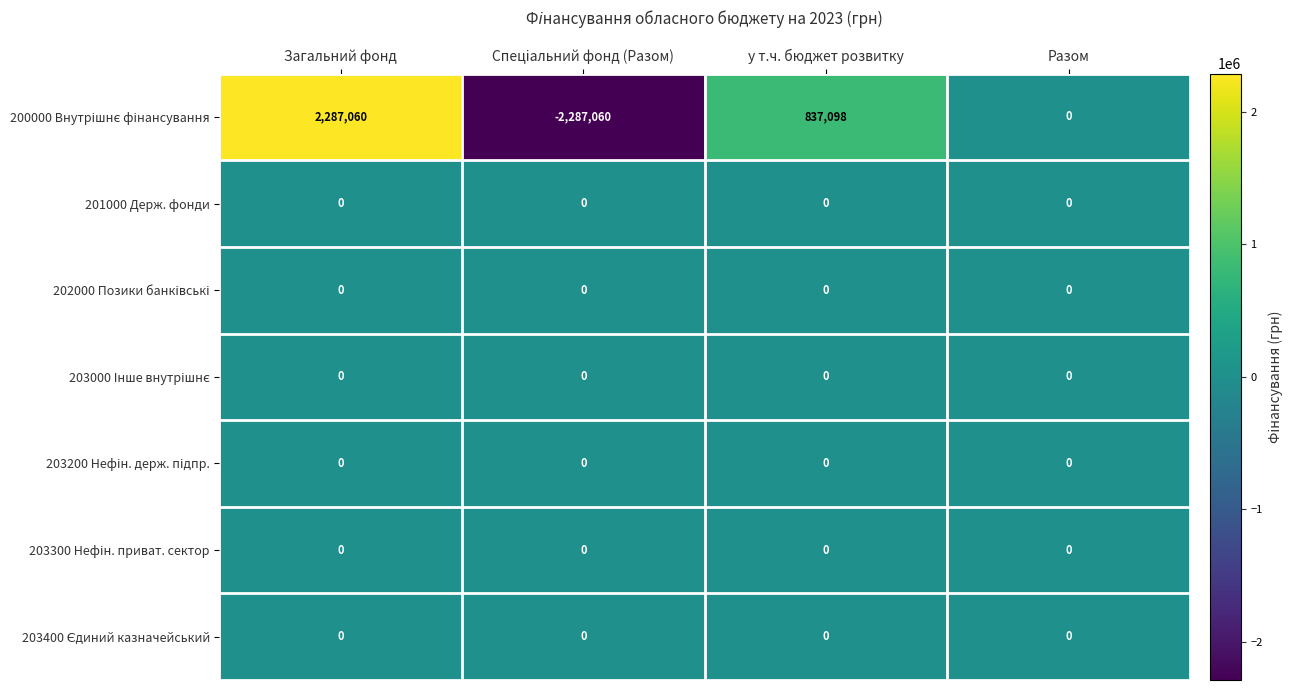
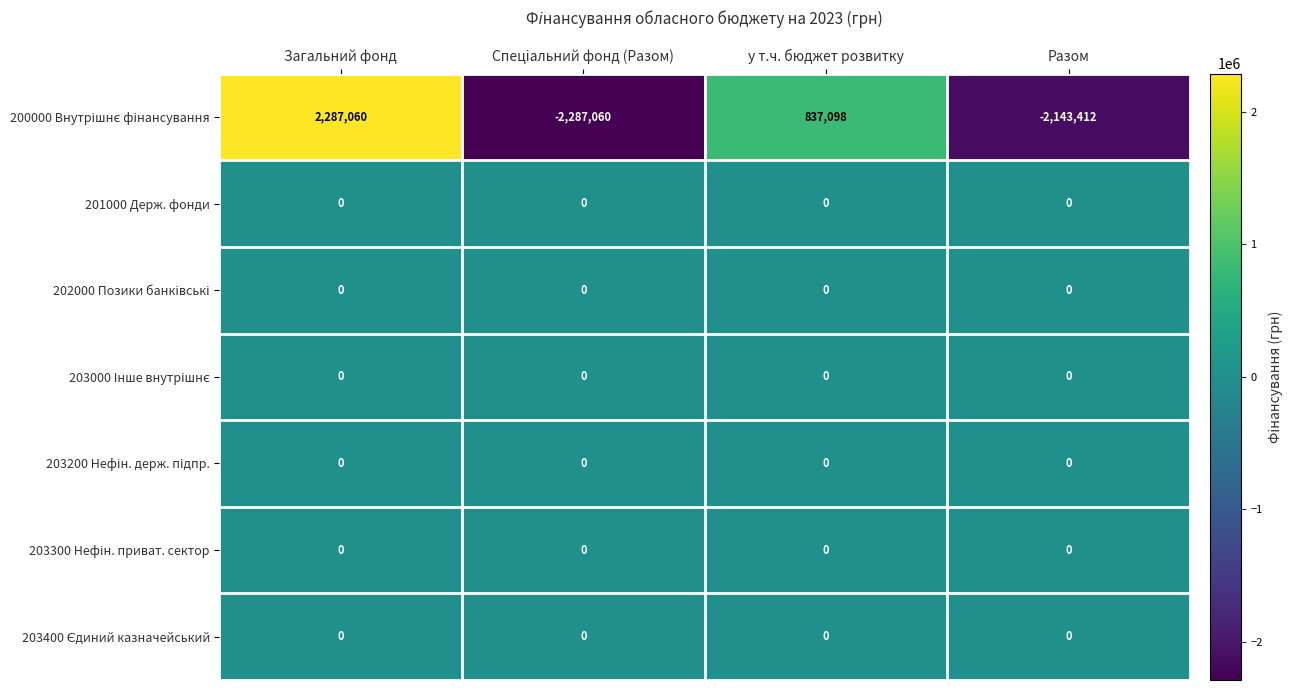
  {
    "200000 Внутрішнє фінансування": {
      "Загальний фонд": "2,287,060",
      "Спеціальний фонд (Разом)": "-2,287,060",
      "у т.ч. бюджет розвитку": "837,098",
-     "Разом": "0"
+     "Разом": "-2,143,412"
    },
    "201000 Держ. фонди": {
      "Загальний фонд": "0",
      "Спеціальний фонд (Разом)": "0",
      "у т.ч. бюджет розвитку": "0",
      "Разом": "0"
    },
    "202000 Позики банківські": {
      "Загальний фонд": "0",
      "Спеціальний фонд (Разом)": "0",
      "у т.ч. бюджет розвитку": "0",
      "Разом": "0"
    },
    "203000 Інше внутрішнє": {
      "Загальний фонд": "0",
      "Спеціальний фонд (Разом)": "0",
      "у т.ч. бюджет розвитку": "0",
      "Разом": "0"
    },
    "203200 Нефін. держ. підпр.": {
      "Загальний фонд": "0",
      "Спеціальний фонд (Разом)": "0",
      "у т.ч. бюджет розвитку": "0",
      "Разом": "0"
    },
    "203300 Нефін. приват. сектор": {
      "Загальний фонд": "0",
      "Спеціальний фонд (Разом)": "0",
      "у т.ч. бюджет розвитку": "0",
      "Разом": "0"
    },
    "203400 Єдиний казначейський": {
      "Загальний фонд": "0",
      "Спеціальний фонд (Разом)": "0",
      "у т.ч. бюджет розвитку": "0",
      "Разом": "0"
    }
  }
